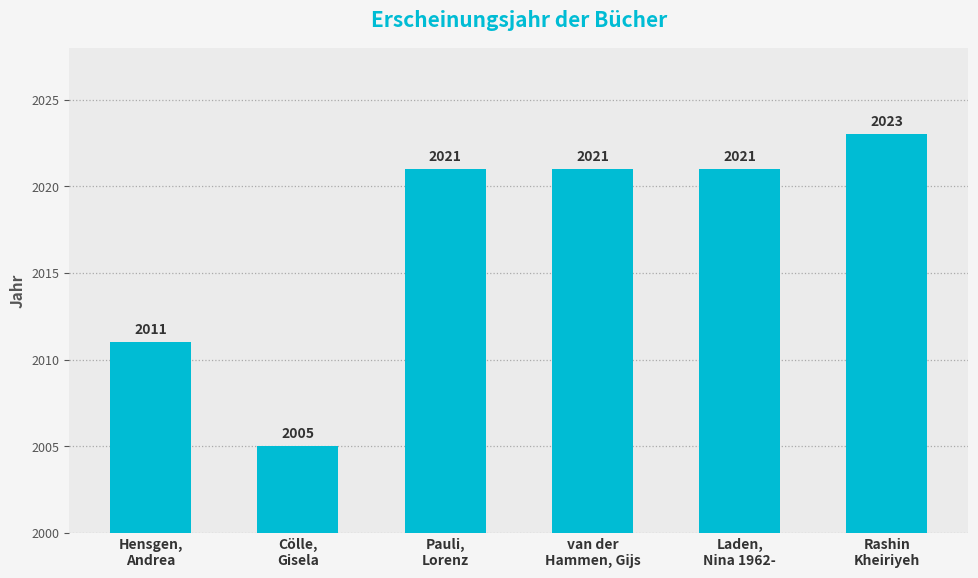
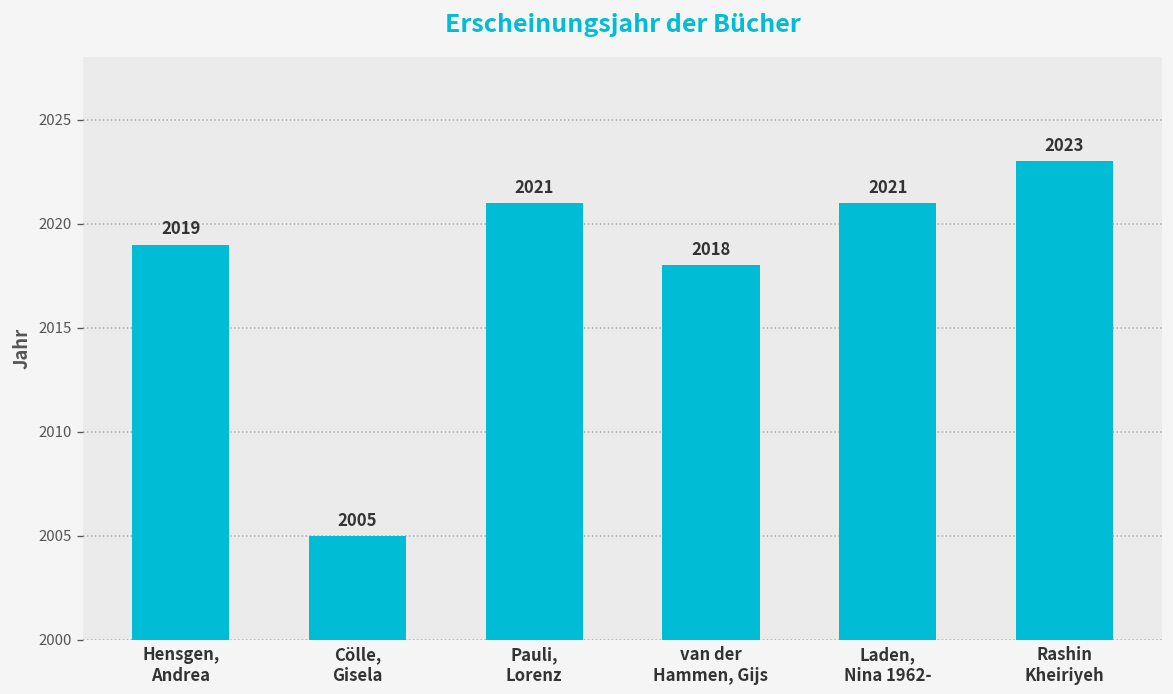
  {
-   "Hensgen, Andrea": 2011,
+   "Hensgen, Andrea": 2019,
    "Cölle, Gisela": 2005,
    "Pauli, Lorenz": 2021,
-   "van der Hammen, Gijs": 2021,
+   "van der Hammen, Gijs": 2018,
    "Laden, Nina 1962-": 2021,
    "Rashin Kheiriyeh": 2023
  }
